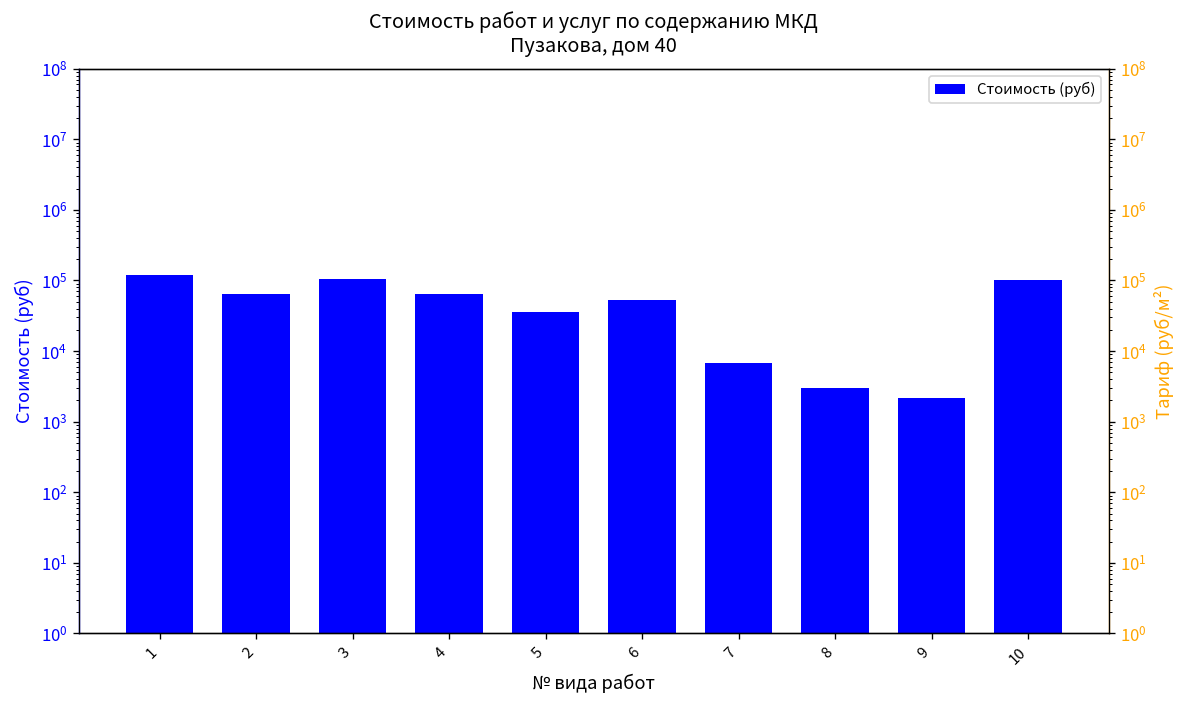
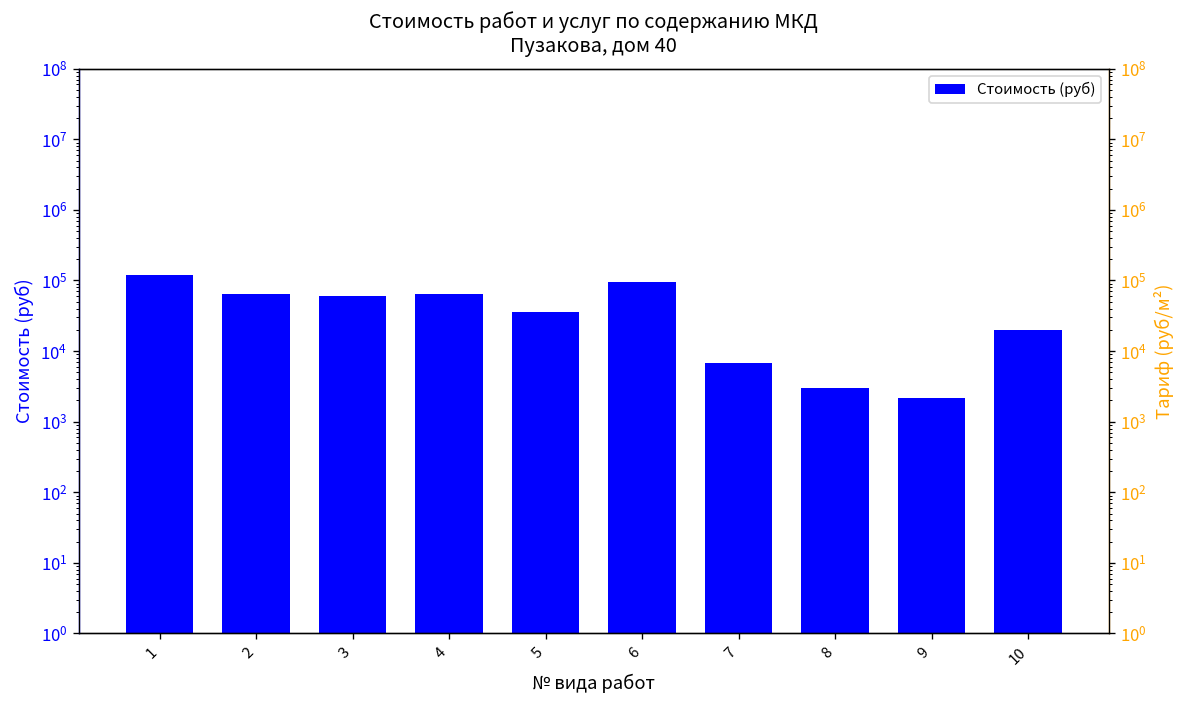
  {
    "Стоимость (руб)": {
      "1": 120000,
      "2": 60000,
-     "3": 100000,
+     "3": 60000,
      "4": 70000,
      "5": 40000,
-     "6": 50000,
+     "6": 100000,
      "7": 7000,
      "8": 3000,
      "9": 2200,
-     "10": 100000
+     "10": 20000
    }
  }
